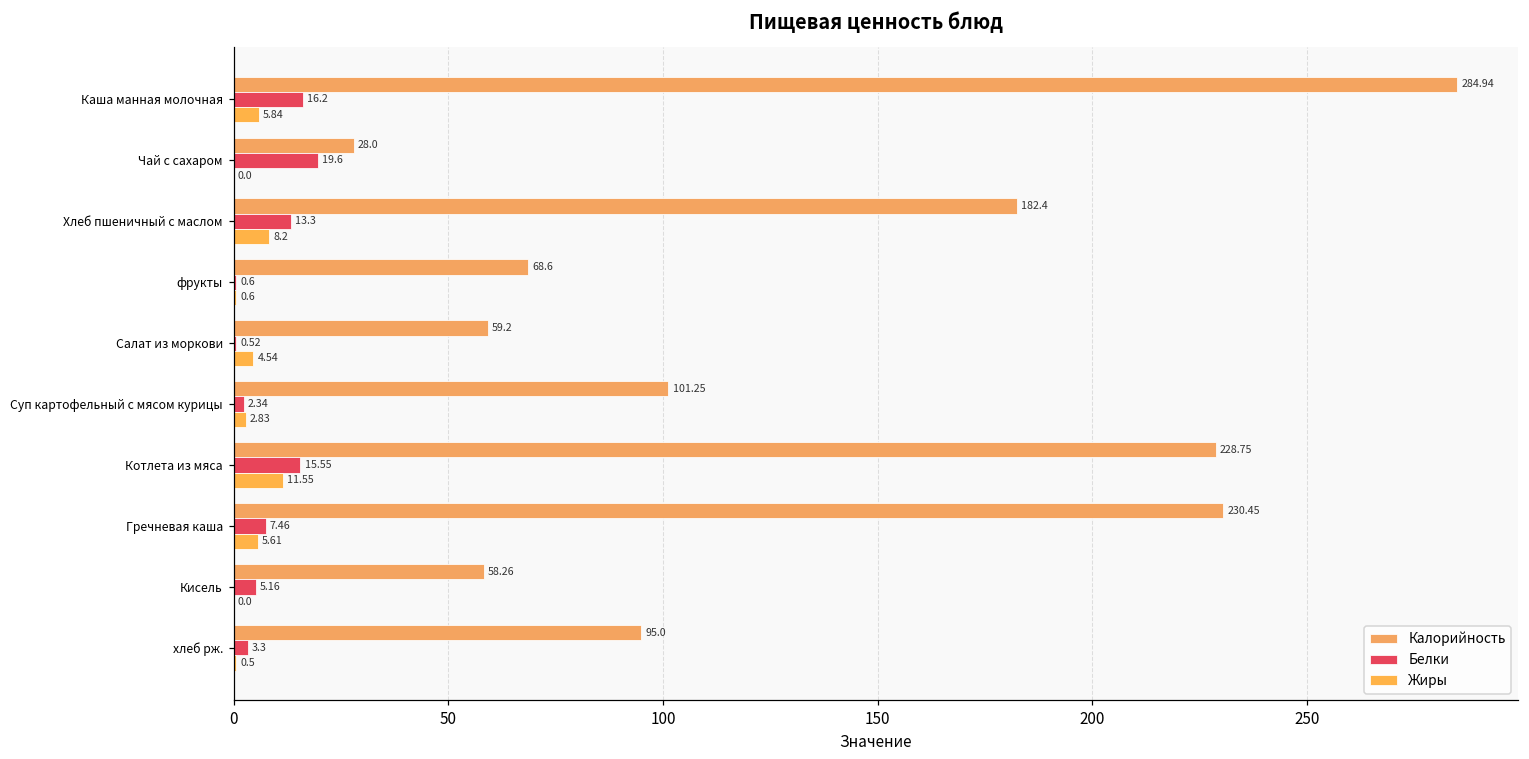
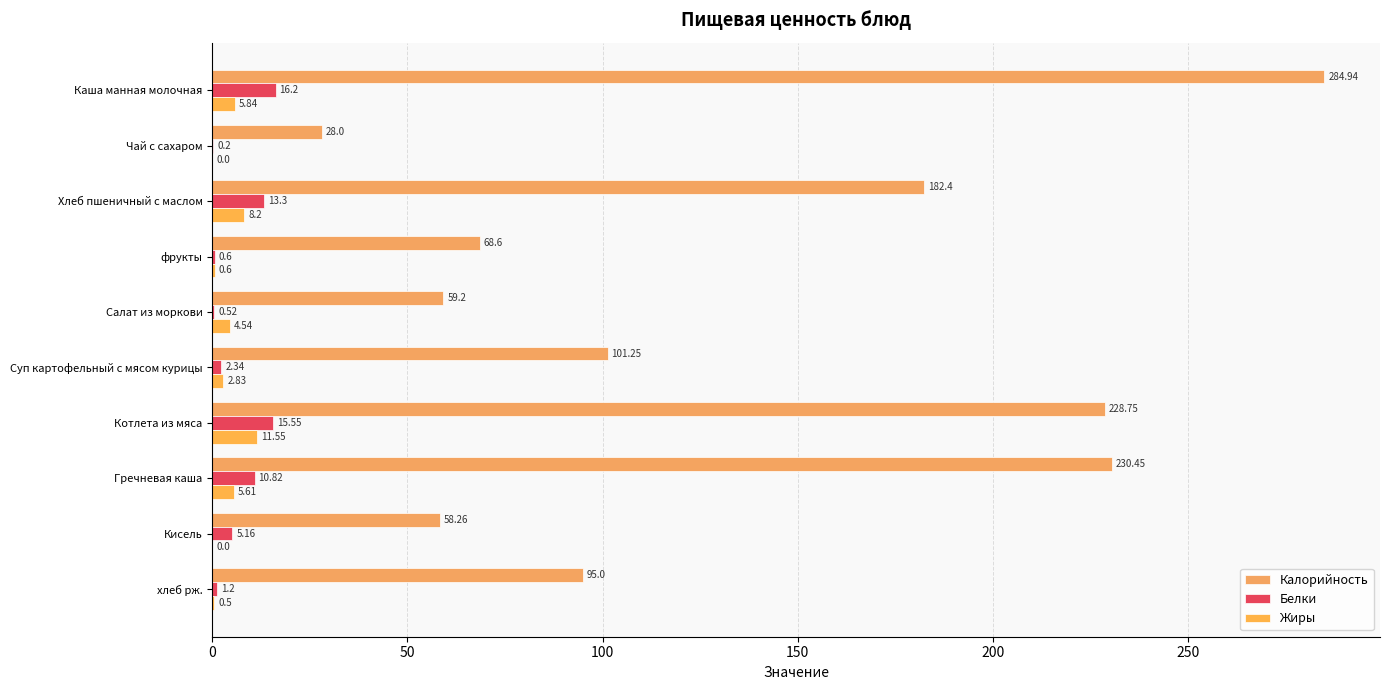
  {
    "Белки": {
      "Каша манная молочная": 16.2,
-     "Чай с сахаром": 19.6,
+     "Чай с сахаром": 0.2,
      "Хлеб пшеничный с маслом": 13.3,
      "фрукты": 0.6,
      "Салат из моркови": 0.52,
      "Суп картофельный с мясом курицы": 2.34,
      "Котлета из мяса": 15.55,
-     "Гречневая каша": 7.46,
+     "Гречневая каша": 10.82,
      "Кисель": 5.16,
-     "хлеб рж.": 3.3
+     "хлеб рж.": 1.2
    }
  }
